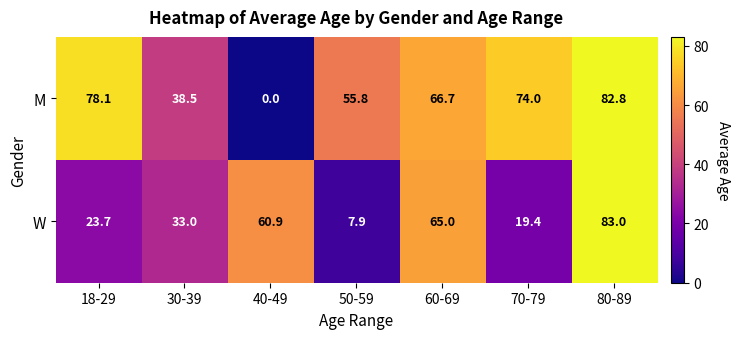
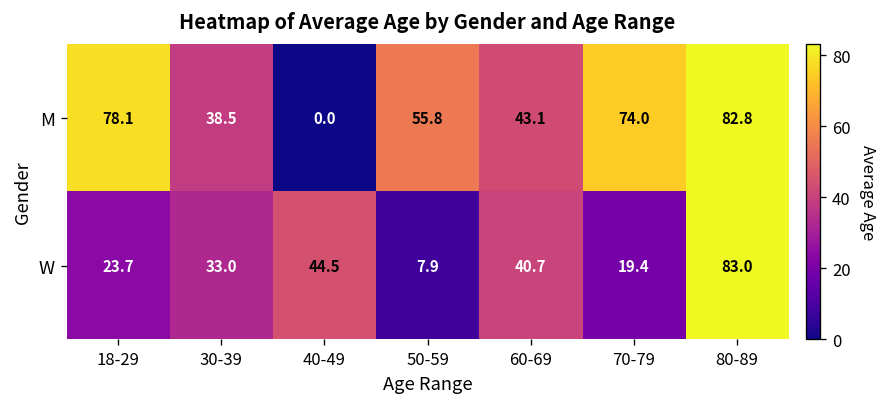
  {
    "M": {
      "18-29": 78.1,
      "30-39": 38.5,
      "40-49": 0.0,
      "50-59": 55.8,
-     "60-69": 66.7,
+     "60-69": 43.1,
      "70-79": 74.0,
      "80-89": 82.8
    },
    "W": {
      "18-29": 23.7,
      "30-39": 33.0,
-     "40-49": 60.9,
+     "40-49": 44.5,
      "50-59": 7.9,
-     "60-69": 65.0,
+     "60-69": 40.7,
      "70-79": 19.4,
      "80-89": 83.0
    }
  }
